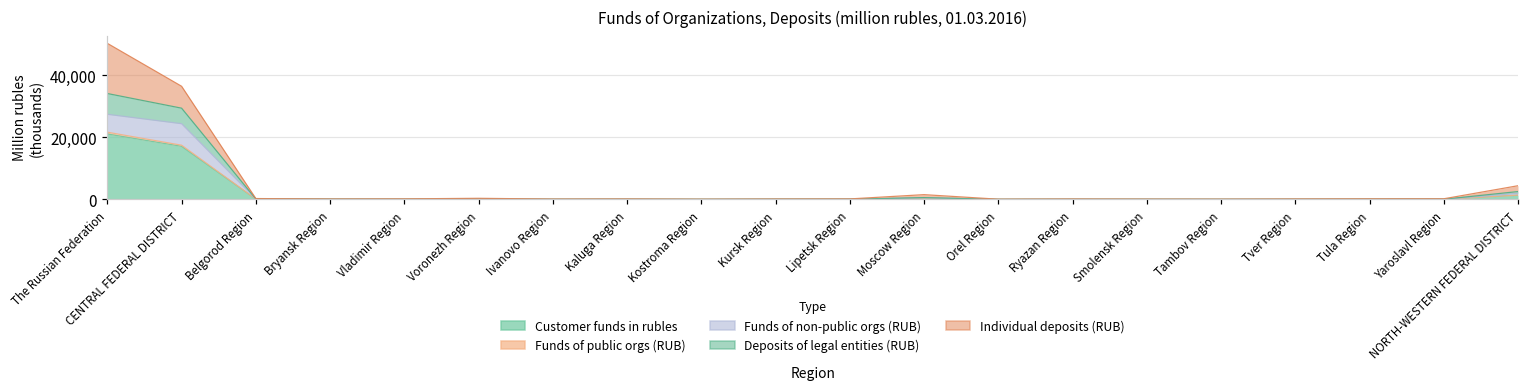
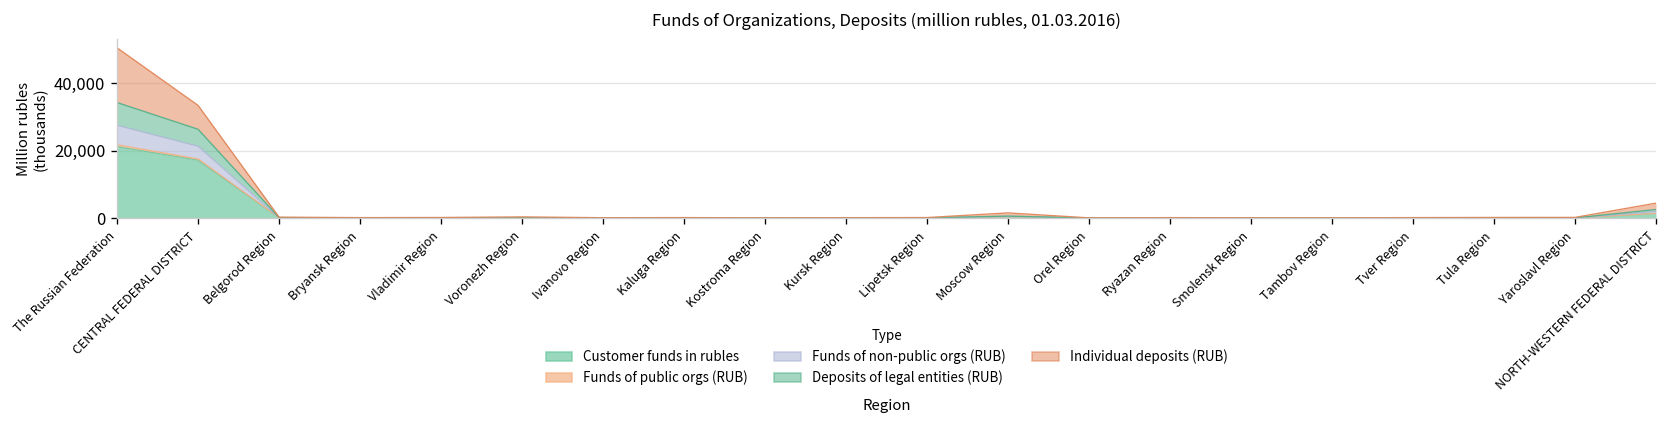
  {
    "Funds of non-public orgs (RUB)": {
      "The Russian Federation": "6,000",
-     "CENTRAL FEDERAL DISTRICT": "7,000"
+     "CENTRAL FEDERAL DISTRICT": "4,000"
    }
  }
